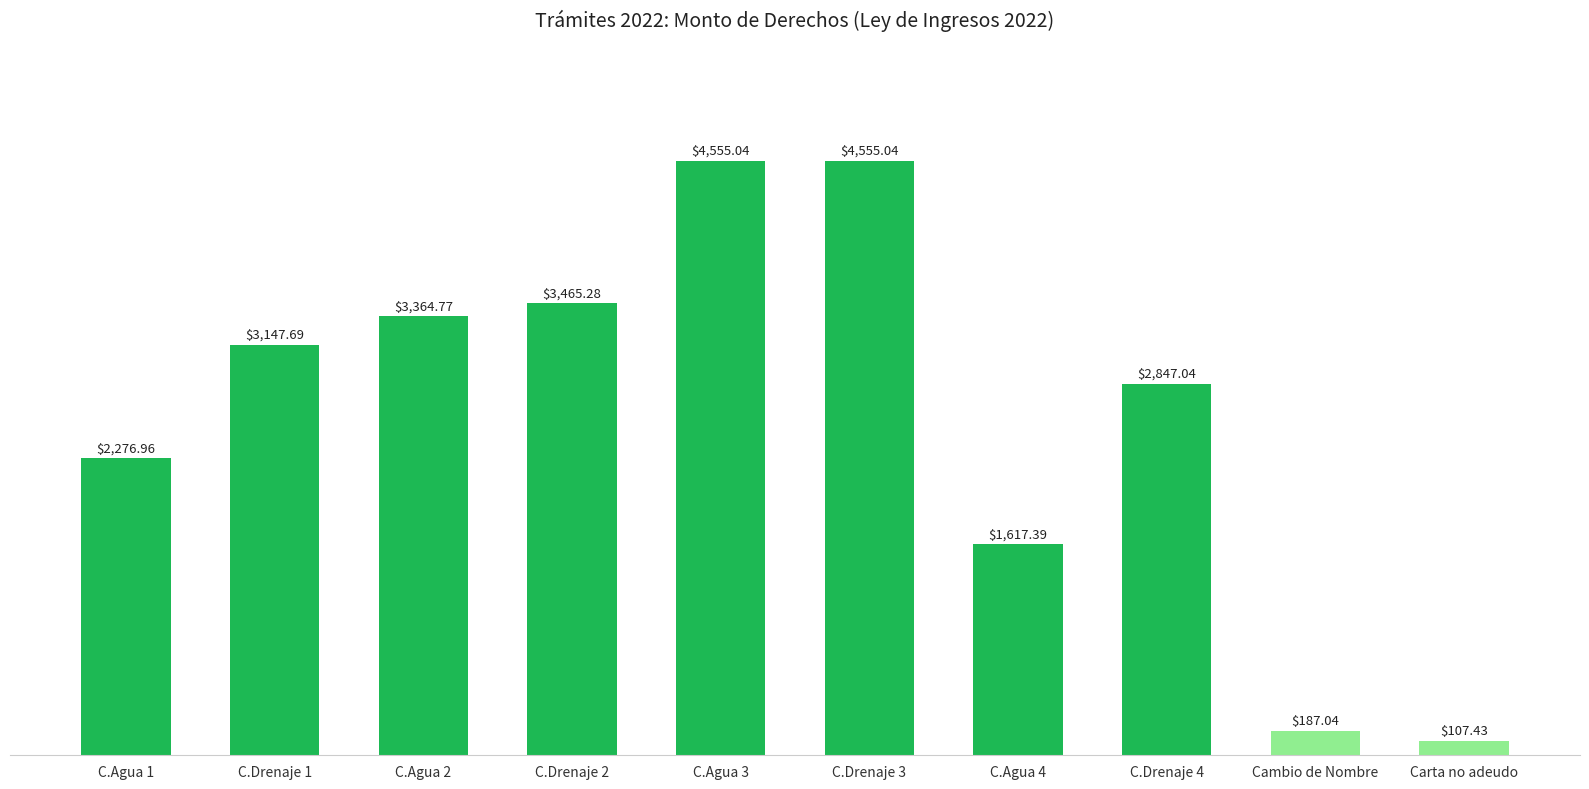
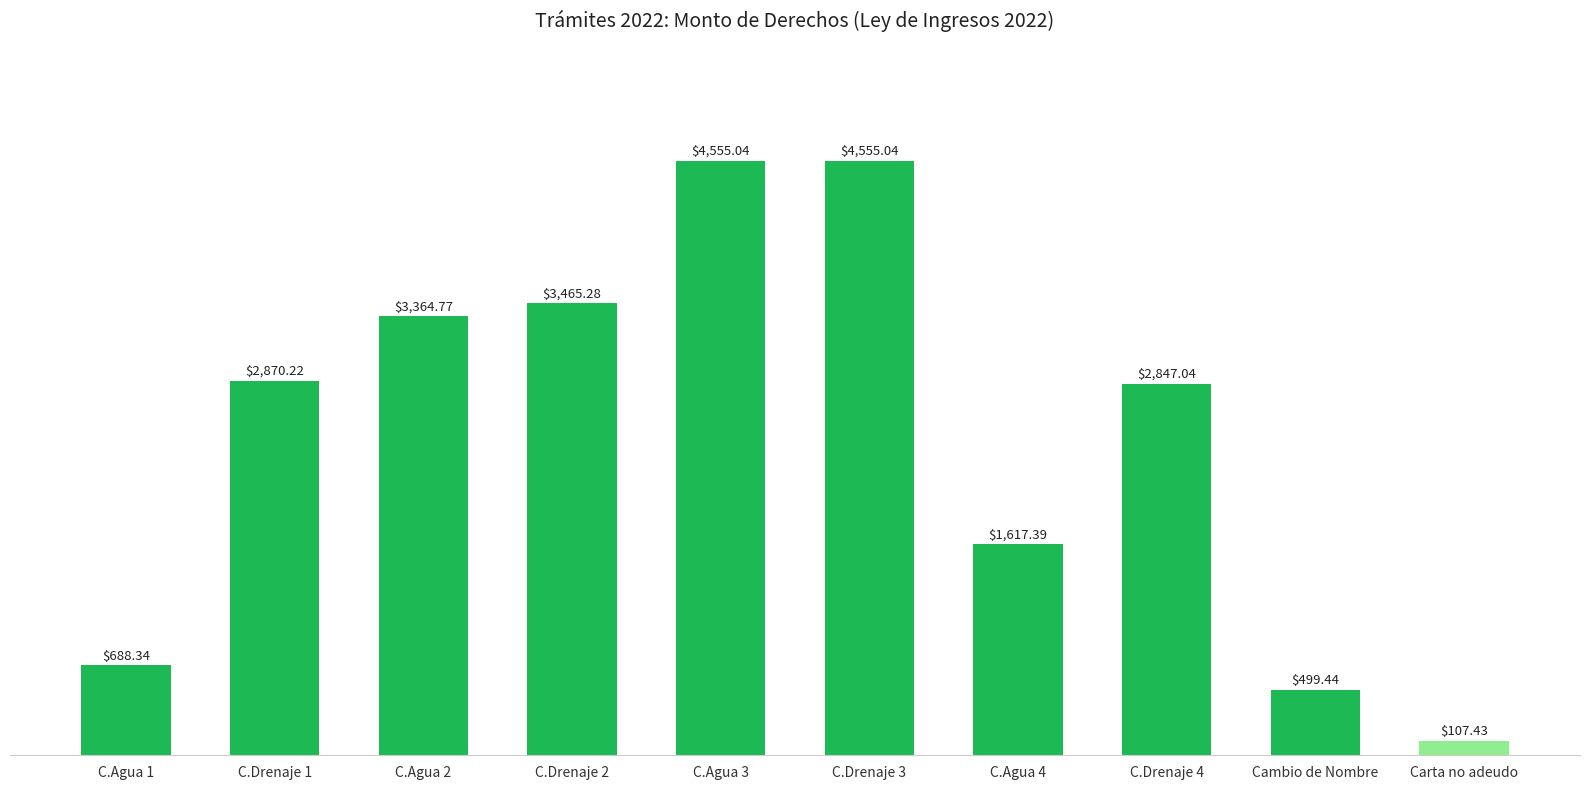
  {
-   "C.Agua 1": "$2,276.96",
-   "C.Drenaje 1": "$3,147.69",
+   "C.Agua 1": "$688.34",
+   "C.Drenaje 1": "$2,870.22",
    "C.Agua 2": "$3,364.77",
    "C.Drenaje 2": "$3,465.28",
    "C.Agua 3": "$4,555.04",
    "C.Drenaje 3": "$4,555.04",
    "C.Agua 4": "$1,617.39",
    "C.Drenaje 4": "$2,847.04",
-   "Cambio de Nombre": "$187.04",
+   "Cambio de Nombre": "$499.44",
    "Carta no adeudo": "$107.43"
  }
